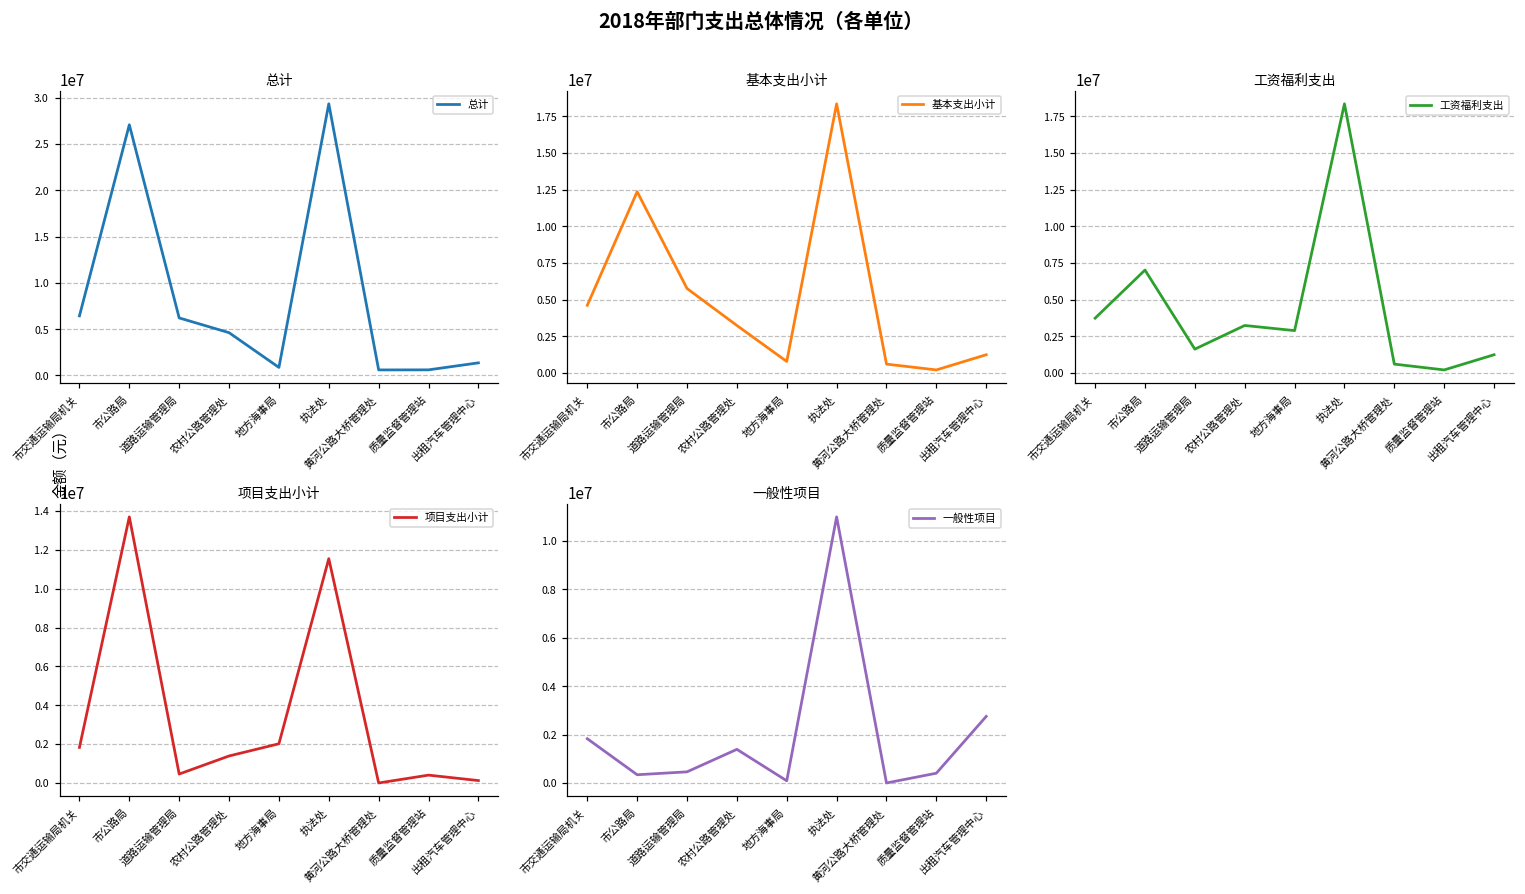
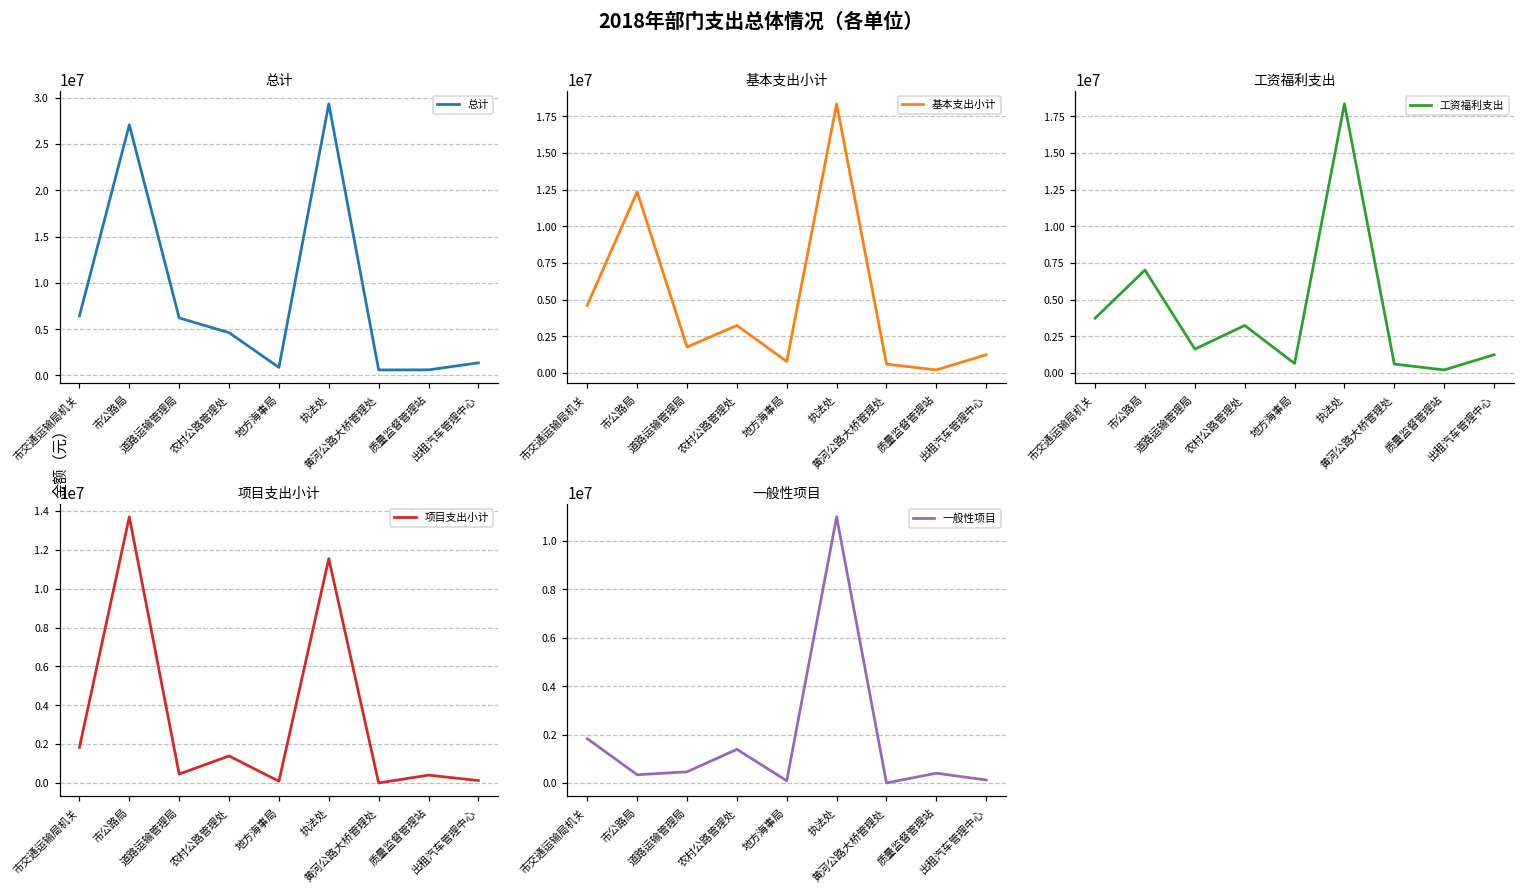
  {
    "总计": {
      "市交通运输局机关": 6000000,
      "市公路局": 27000000,
      "道路运输管理局": 6000000,
      "农村公路管理处": 5000000,
      "地方海事局": 1000000,
      "执法处": 29000000,
      "黄河公路大桥管理处": 1000000,
      "质量监督管理站": 1000000,
      "出租汽车管理中心": 1000000
    },
    "基本支出小计": {
      "市交通运输局机关": 4600000,
      "市公路局": 12400000,
-     "道路运输管理局": 5800000,
+     "道路运输管理局": 1800000,
      "农村公路管理处": 3200000,
      "地方海事局": 800000,
      "执法处": 18400000,
      "黄河公路大桥管理处": 600000,
      "质量监督管理站": 200000,
      "出租汽车管理中心": 1200000
    },
    "工资福利支出": {
      "市交通运输局机关": 3700000,
      "市公路局": 7000000,
      "道路运输管理局": 1600000,
      "农村公路管理处": 3200000,
-     "地方海事局": 2900000,
+     "地方海事局": 600000,
      "执法处": 18400000,
      "黄河公路大桥管理处": 600000,
      "质量监督管理站": 200000,
      "出租汽车管理中心": 1200000
    },
    "项目支出小计": {
      "市交通运输局机关": 1800000,
      "市公路局": 13700000,
      "道路运输管理局": 500000,
      "农村公路管理处": 1400000,
-     "地方海事局": 2000000,
+     "地方海事局": 100000,
      "执法处": 11500000,
      "黄河公路大桥管理处": 0,
      "质量监督管理站": 400000,
      "出租汽车管理中心": 100000
    },
    "一般性项目": {
      "市交通运输局机关": 1800000,
      "市公路局": 300000,
      "道路运输管理局": 500000,
      "农村公路管理处": 1400000,
      "地方海事局": 100000,
      "执法处": 11000000,
      "黄河公路大桥管理处": 0,
      "质量监督管理站": 400000,
-     "出租汽车管理中心": 2800000
+     "出租汽车管理中心": 100000
    }
  }
